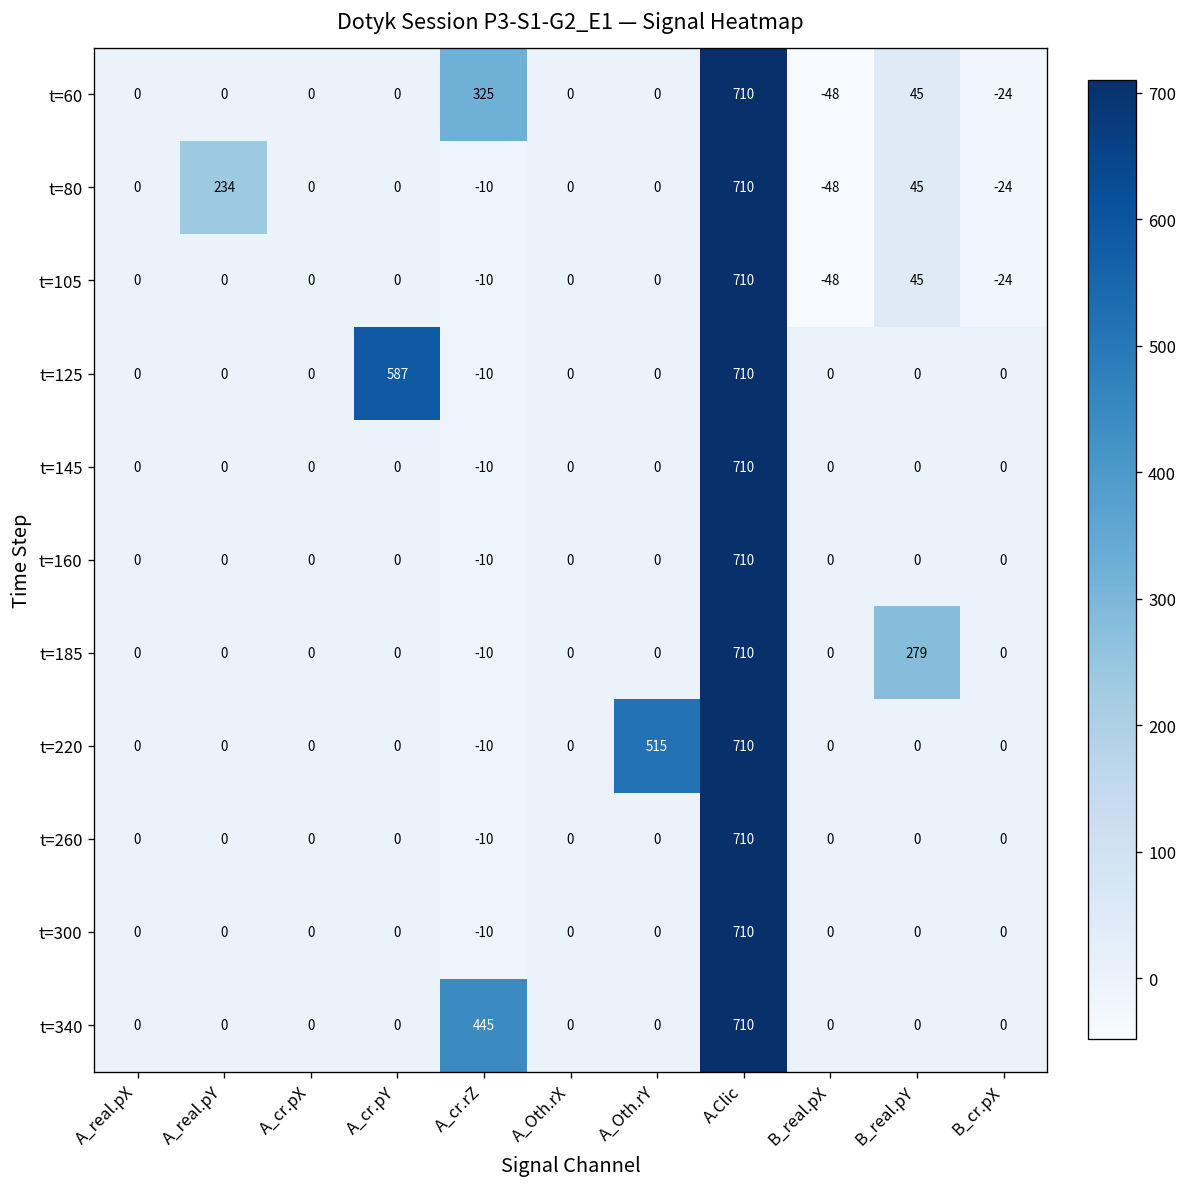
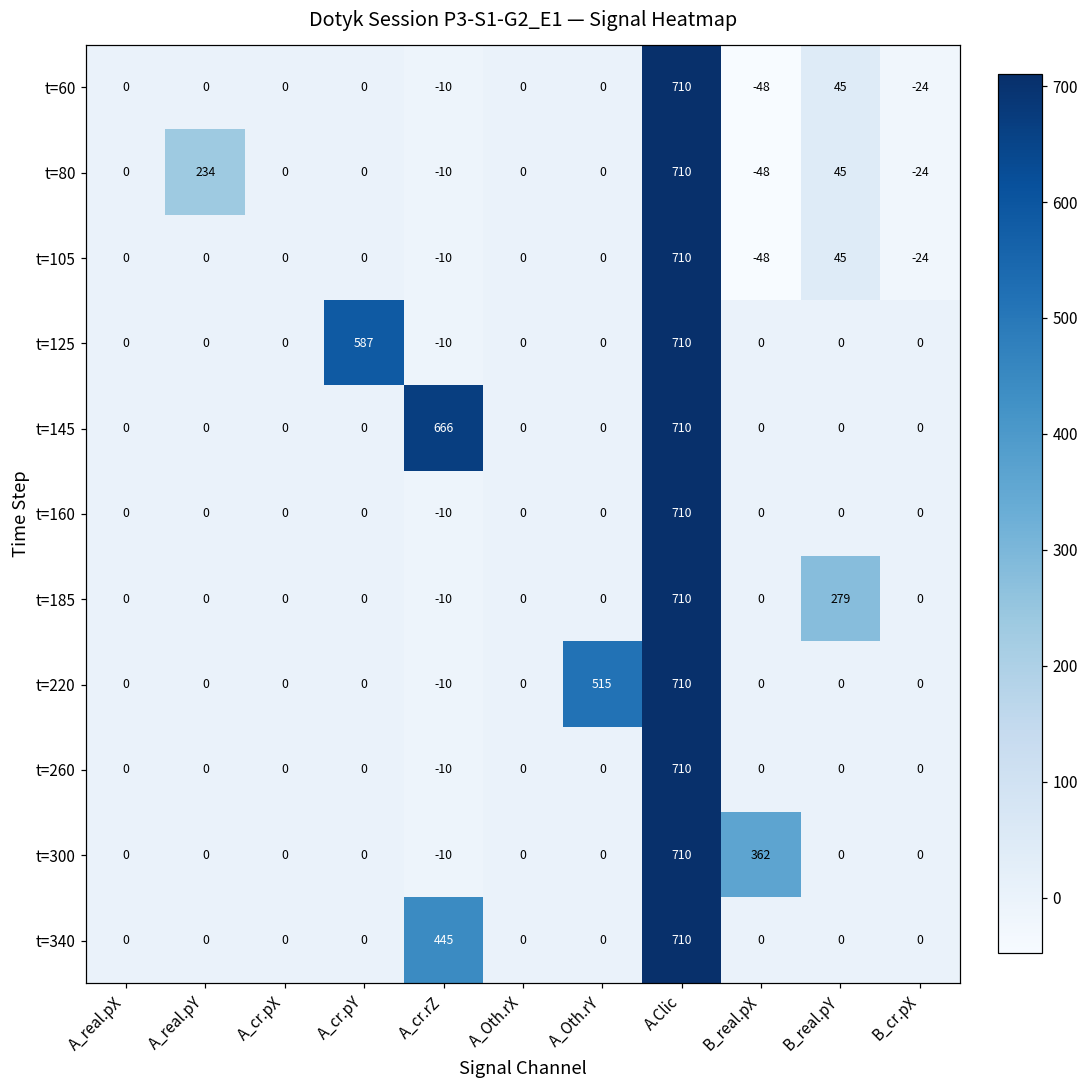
  {
    "t=60": {
      "A_real.pX": 0,
      "A_real.pY": 0,
      "A_cr.pX": 0,
      "A_cr.pY": 0,
-     "A_cr.rZ": 325,
+     "A_cr.rZ": -10,
      "A_Oth.rX": 0,
      "A_Oth.rY": 0,
      "A.Clic": 710,
      "B_real.pX": -48,
      "B_real.pY": 45,
      "B_cr.pX": -24
    },
    "t=80": {
      "A_real.pX": 0,
      "A_real.pY": 234,
      "A_cr.pX": 0,
      "A_cr.pY": 0,
      "A_cr.rZ": -10,
      "A_Oth.rX": 0,
      "A_Oth.rY": 0,
      "A.Clic": 710,
      "B_real.pX": -48,
      "B_real.pY": 45,
      "B_cr.pX": -24
    },
    "t=105": {
      "A_real.pX": 0,
      "A_real.pY": 0,
      "A_cr.pX": 0,
      "A_cr.pY": 0,
      "A_cr.rZ": -10,
      "A_Oth.rX": 0,
      "A_Oth.rY": 0,
      "A.Clic": 710,
      "B_real.pX": -48,
      "B_real.pY": 45,
      "B_cr.pX": -24
    },
    "t=125": {
      "A_real.pX": 0,
      "A_real.pY": 0,
      "A_cr.pX": 0,
      "A_cr.pY": 587,
      "A_cr.rZ": -10,
      "A_Oth.rX": 0,
      "A_Oth.rY": 0,
      "A.Clic": 710,
      "B_real.pX": 0,
      "B_real.pY": 0,
      "B_cr.pX": 0
    },
    "t=145": {
      "A_real.pX": 0,
      "A_real.pY": 0,
      "A_cr.pX": 0,
      "A_cr.pY": 0,
-     "A_cr.rZ": -10,
+     "A_cr.rZ": 666,
      "A_Oth.rX": 0,
      "A_Oth.rY": 0,
      "A.Clic": 710,
      "B_real.pX": 0,
      "B_real.pY": 0,
      "B_cr.pX": 0
    },
    "t=160": {
      "A_real.pX": 0,
      "A_real.pY": 0,
      "A_cr.pX": 0,
      "A_cr.pY": 0,
      "A_cr.rZ": -10,
      "A_Oth.rX": 0,
      "A_Oth.rY": 0,
      "A.Clic": 710,
      "B_real.pX": 0,
      "B_real.pY": 0,
      "B_cr.pX": 0
    },
    "t=185": {
      "A_real.pX": 0,
      "A_real.pY": 0,
      "A_cr.pX": 0,
      "A_cr.pY": 0,
      "A_cr.rZ": -10,
      "A_Oth.rX": 0,
      "A_Oth.rY": 0,
      "A.Clic": 710,
      "B_real.pX": 0,
      "B_real.pY": 279,
      "B_cr.pX": 0
    },
    "t=220": {
      "A_real.pX": 0,
      "A_real.pY": 0,
      "A_cr.pX": 0,
      "A_cr.pY": 0,
      "A_cr.rZ": -10,
      "A_Oth.rX": 0,
      "A_Oth.rY": 515,
      "A.Clic": 710,
      "B_real.pX": 0,
      "B_real.pY": 0,
      "B_cr.pX": 0
    },
    "t=260": {
      "A_real.pX": 0,
      "A_real.pY": 0,
      "A_cr.pX": 0,
      "A_cr.pY": 0,
      "A_cr.rZ": -10,
      "A_Oth.rX": 0,
      "A_Oth.rY": 0,
      "A.Clic": 710,
      "B_real.pX": 0,
      "B_real.pY": 0,
      "B_cr.pX": 0
    },
    "t=300": {
      "A_real.pX": 0,
      "A_real.pY": 0,
      "A_cr.pX": 0,
      "A_cr.pY": 0,
      "A_cr.rZ": -10,
      "A_Oth.rX": 0,
      "A_Oth.rY": 0,
      "A.Clic": 710,
-     "B_real.pX": 0,
+     "B_real.pX": 362,
      "B_real.pY": 0,
      "B_cr.pX": 0
    },
    "t=340": {
      "A_real.pX": 0,
      "A_real.pY": 0,
      "A_cr.pX": 0,
      "A_cr.pY": 0,
      "A_cr.rZ": 445,
      "A_Oth.rX": 0,
      "A_Oth.rY": 0,
      "A.Clic": 710,
      "B_real.pX": 0,
      "B_real.pY": 0,
      "B_cr.pX": 0
    }
  }
